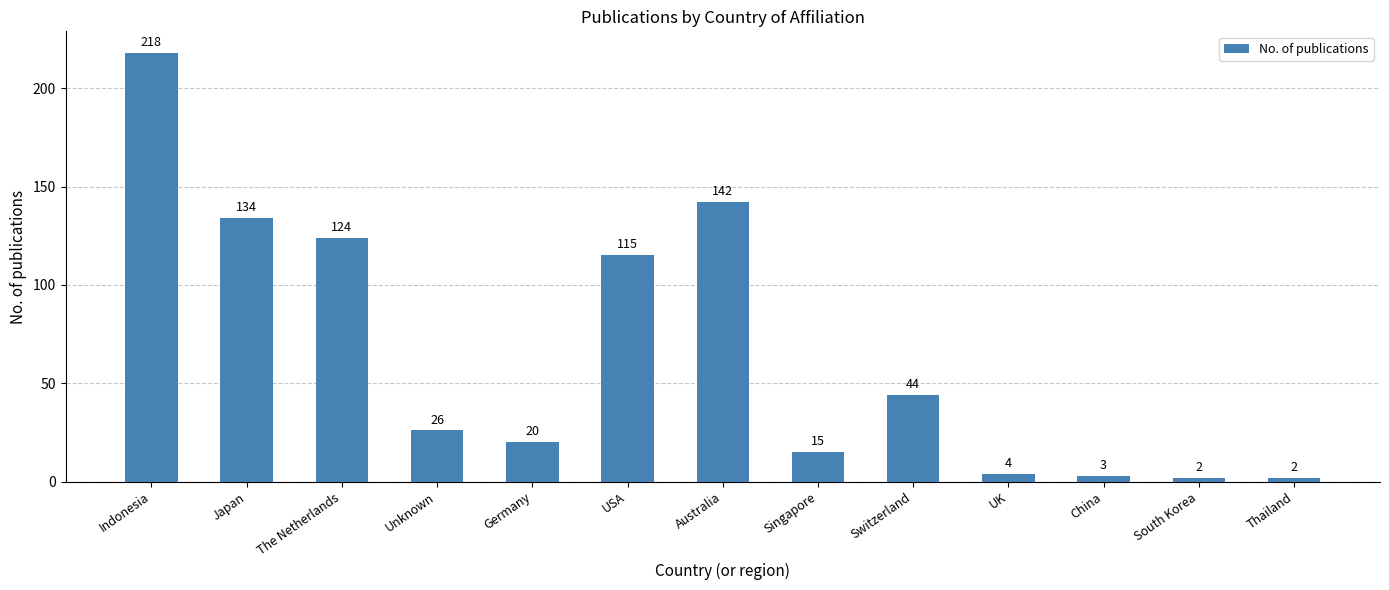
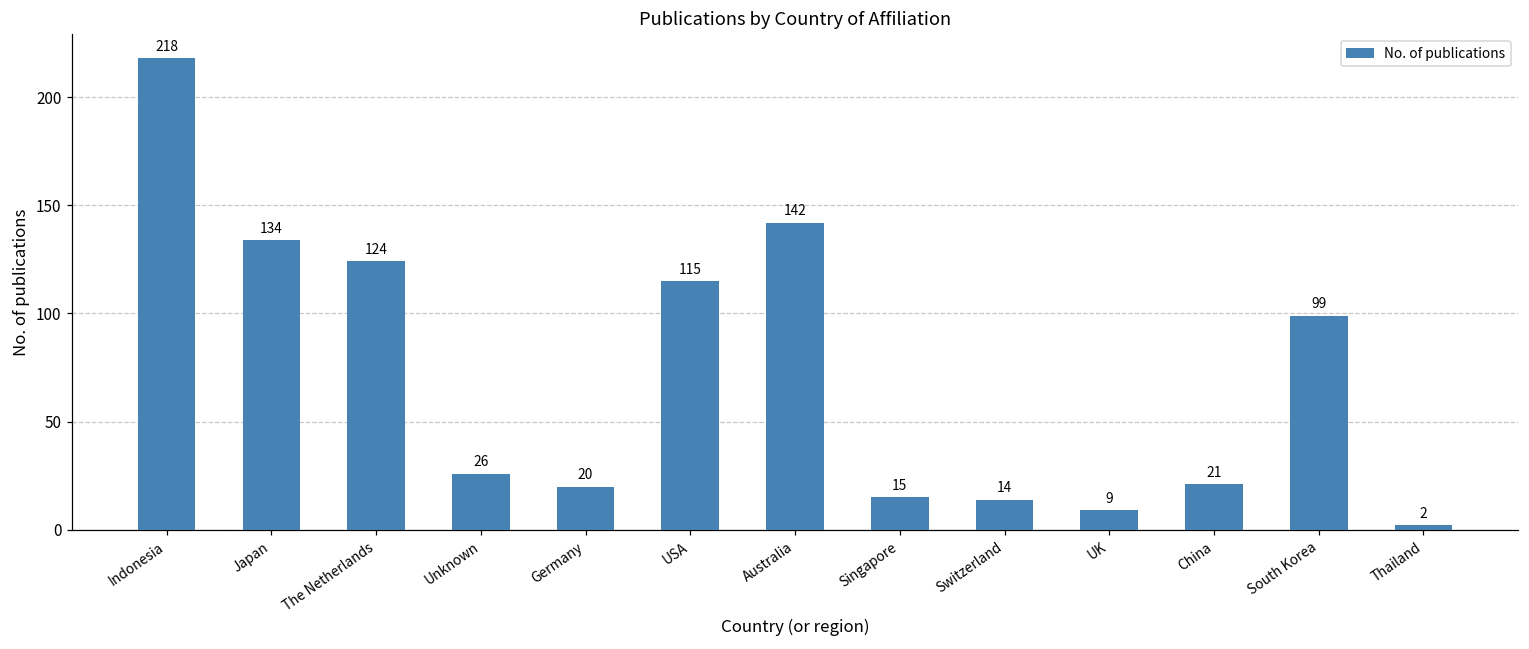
  {
    "Indonesia": 218,
    "Japan": 134,
    "The Netherlands": 124,
    "Unknown": 26,
    "Germany": 20,
    "USA": 115,
    "Australia": 142,
    "Singapore": 15,
-   "Switzerland": 44,
-   "UK": 4,
-   "China": 3,
-   "South Korea": 2,
+   "Switzerland": 14,
+   "UK": 9,
+   "China": 21,
+   "South Korea": 99,
    "Thailand": 2
  }
